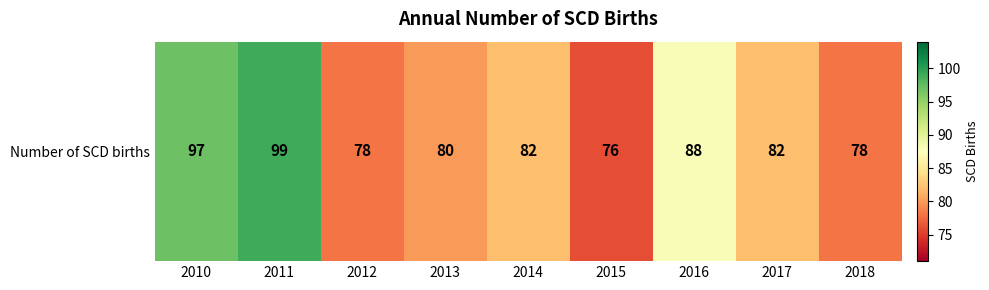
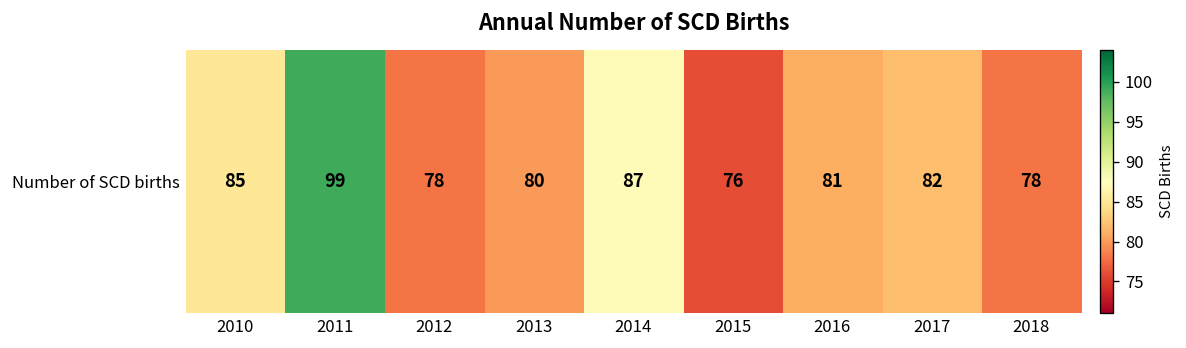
  {
    "Number of SCD births": {
-     "2010": 97,
+     "2010": 85,
      "2011": 99,
      "2012": 78,
      "2013": 80,
-     "2014": 82,
+     "2014": 87,
      "2015": 76,
-     "2016": 88,
+     "2016": 81,
      "2017": 82,
      "2018": 78
    }
  }
